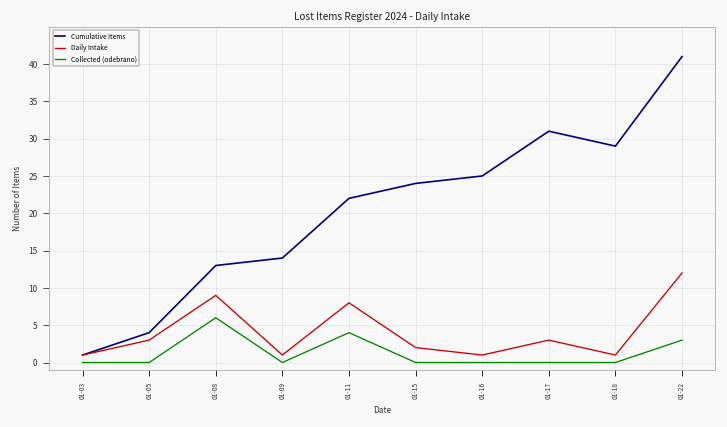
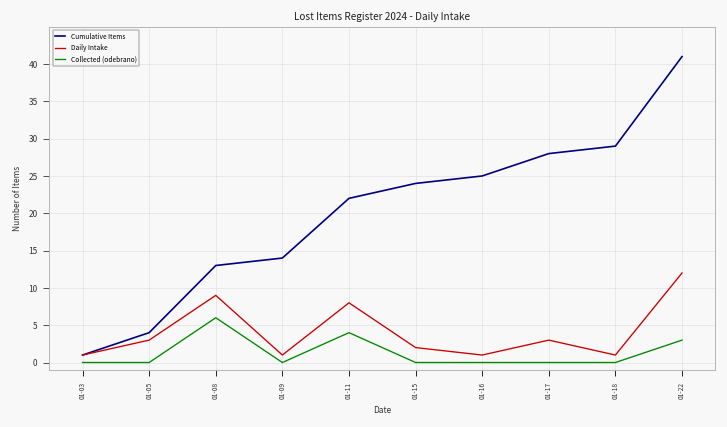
  {
    "Cumulative Items": {
      "01-05": 4,
      "01-08": 13,
      "01-09": 14,
      "01-11": 22,
      "01-15": 24,
      "01-16": 25,
-     "01-17": 31,
+     "01-17": 28,
      "01-18": 29,
      "01-22": 41
    },
    "Daily Intake": {
      "01-05": 3,
      "01-08": 9,
      "01-09": 1,
      "01-11": 8,
      "01-15": 2,
      "01-16": 1,
      "01-17": 3,
      "01-18": 1,
      "01-22": 12
    },
    "Collected (odebrano)": {
      "01-03": 0,
      "01-05": 0,
      "01-08": 6,
      "01-09": 0,
      "01-11": 4,
      "01-15": 0,
      "01-16": 0,
      "01-17": 0,
      "01-18": 0,
      "01-22": 3
    }
  }
